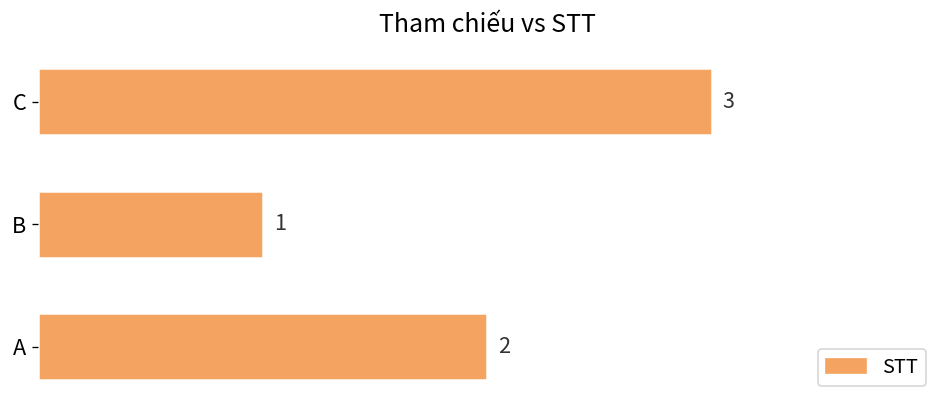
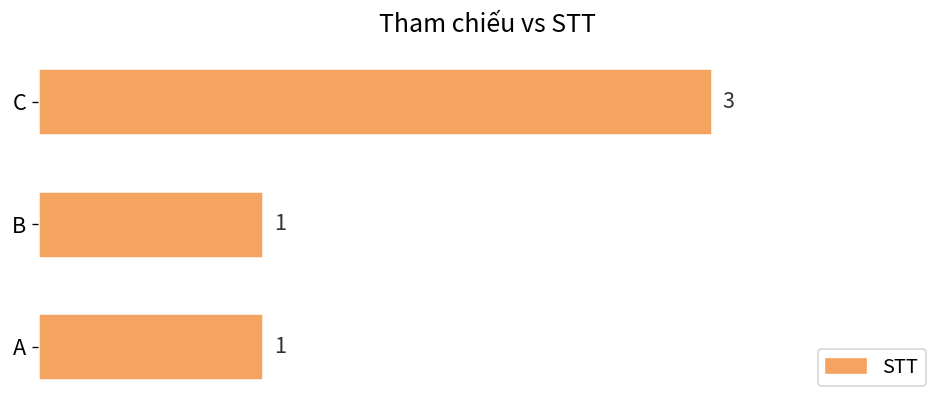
  {
    "C": 3,
    "B": 1,
-   "A": 2
+   "A": 1
  }
